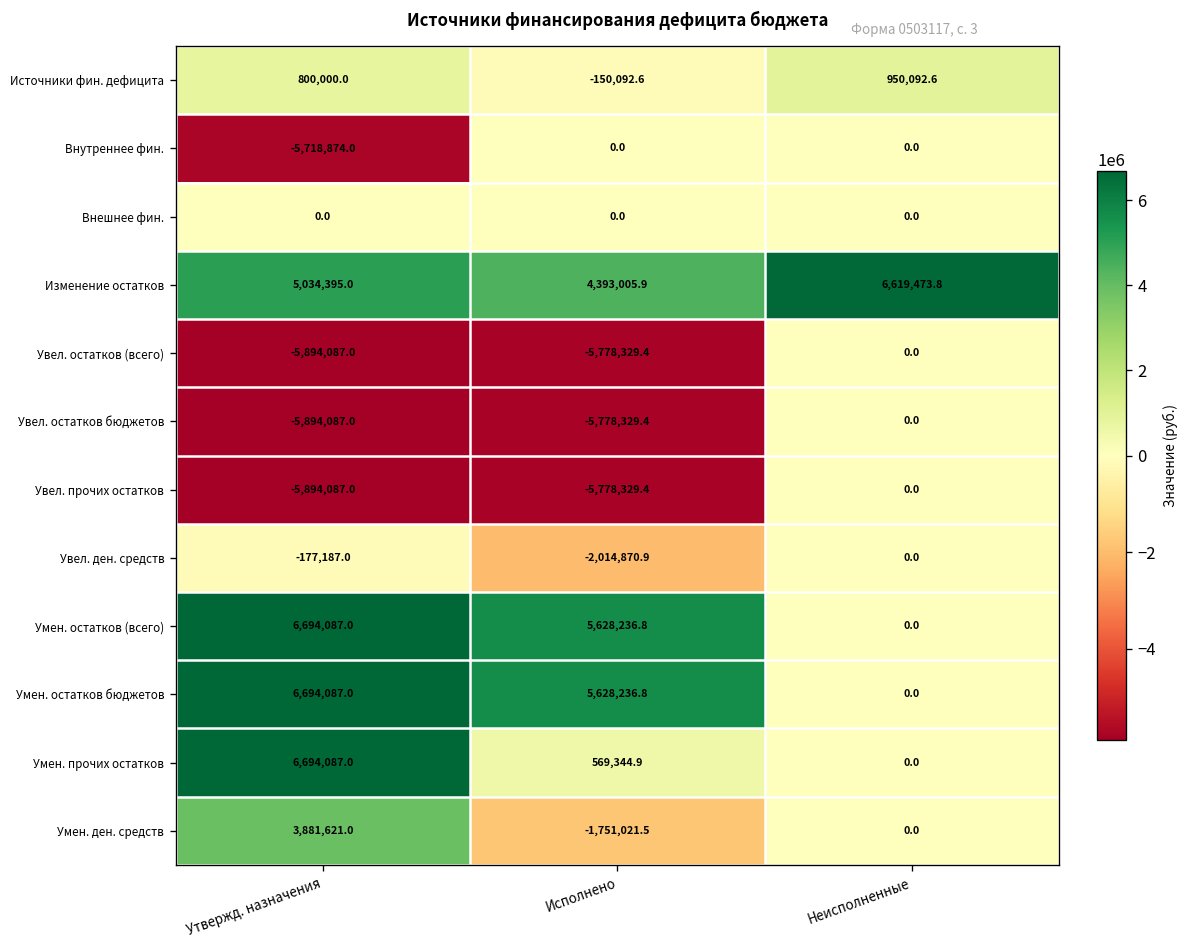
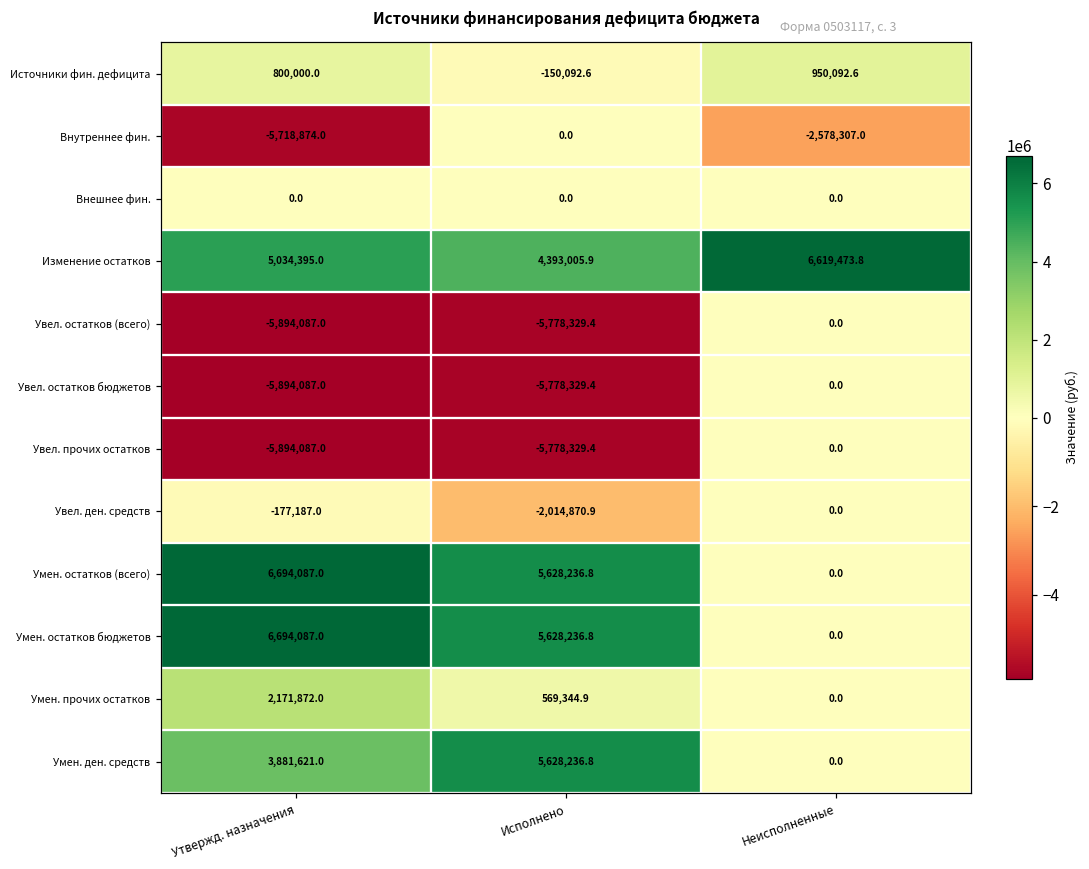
  {
    "Источники фин. дефицита": {
      "Утвержд. назначения": "800,000.0",
      "Исполнено": "-150,092.6",
      "Неисполненные": "950,092.6"
    },
    "Внутреннее фин.": {
      "Утвержд. назначения": "-5,718,874.0",
      "Исполнено": "0.0",
-     "Неисполненные": "0.0"
+     "Неисполненные": "-2,578,307.0"
    },
    "Внешнее фин.": {
      "Утвержд. назначения": "0.0",
      "Исполнено": "0.0",
      "Неисполненные": "0.0"
    },
    "Изменение остатков": {
      "Утвержд. назначения": "5,034,395.0",
      "Исполнено": "4,393,005.9",
      "Неисполненные": "6,619,473.8"
    },
    "Увел. остатков (всего)": {
      "Утвержд. назначения": "-5,894,087.0",
      "Исполнено": "-5,778,329.4",
      "Неисполненные": "0.0"
    },
    "Увел. остатков бюджетов": {
      "Утвержд. назначения": "-5,894,087.0",
      "Исполнено": "-5,778,329.4",
      "Неисполненные": "0.0"
    },
    "Увел. прочих остатков": {
      "Утвержд. назначения": "-5,894,087.0",
      "Исполнено": "-5,778,329.4",
      "Неисполненные": "0.0"
    },
    "Увел. ден. средств": {
      "Утвержд. назначения": "-177,187.0",
      "Исполнено": "-2,014,870.9",
      "Неисполненные": "0.0"
    },
    "Умен. остатков (всего)": {
      "Утвержд. назначения": "6,694,087.0",
      "Исполнено": "5,628,236.8",
      "Неисполненные": "0.0"
    },
    "Умен. остатков бюджетов": {
      "Утвержд. назначения": "6,694,087.0",
      "Исполнено": "5,628,236.8",
      "Неисполненные": "0.0"
    },
    "Умен. прочих остатков": {
-     "Утвержд. назначения": "6,694,087.0",
+     "Утвержд. назначения": "2,171,872.0",
      "Исполнено": "569,344.9",
      "Неисполненные": "0.0"
    },
    "Умен. ден. средств": {
      "Утвержд. назначения": "3,881,621.0",
-     "Исполнено": "-1,751,021.5",
+     "Исполнено": "5,628,236.8",
      "Неисполненные": "0.0"
    }
  }
